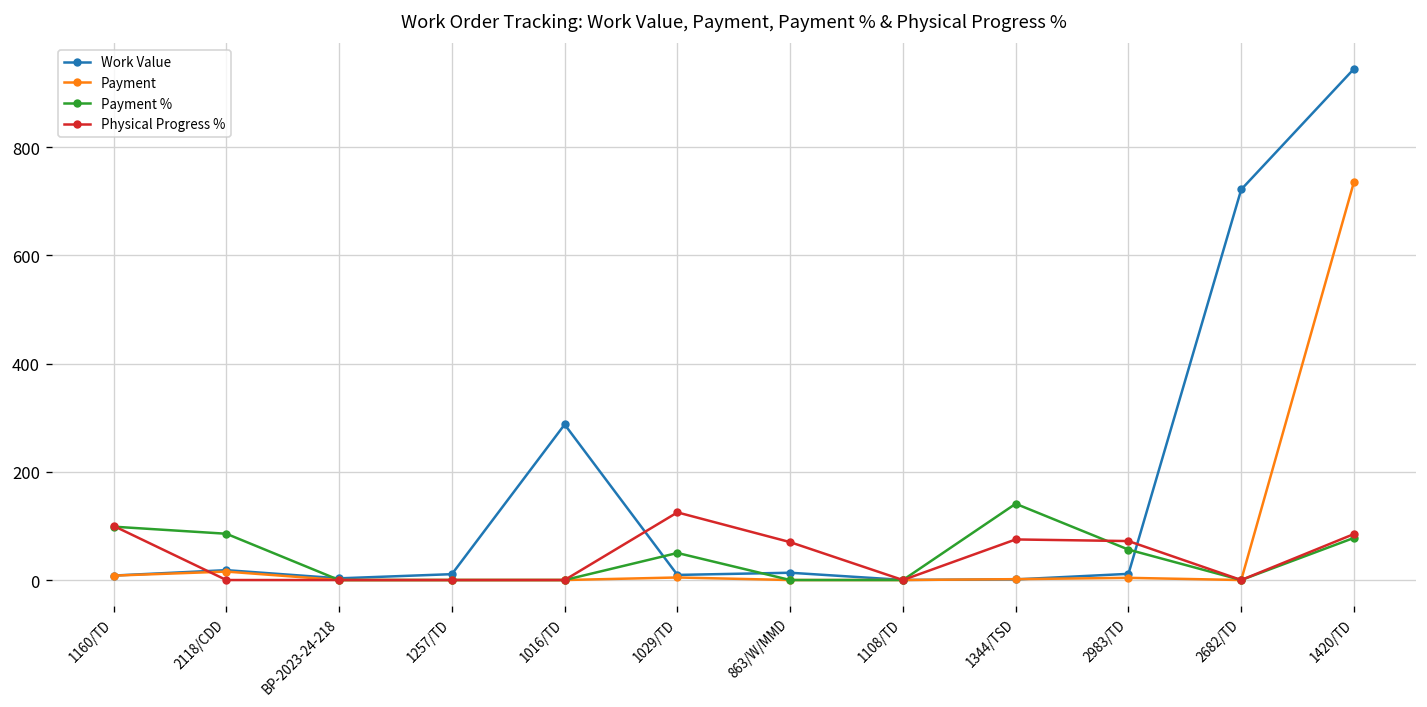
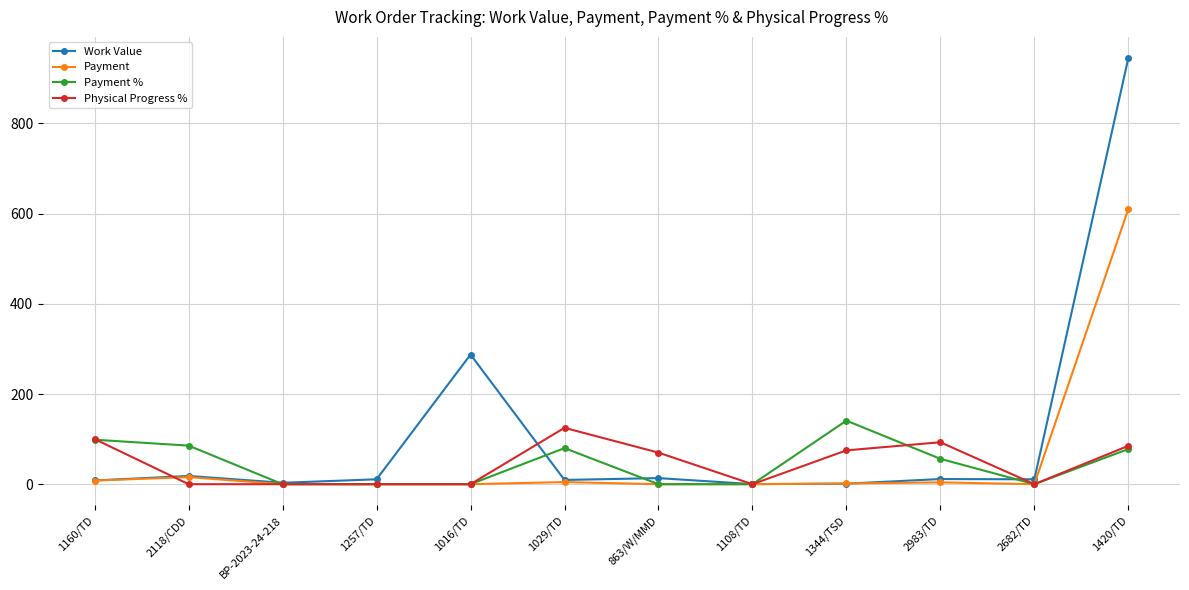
  {
    "Work Value": {
      "1257/TD": 10,
      "1016/TD": 290,
      "863/W/MMD": 10,
      "2983/TD": 10,
-     "2682/TD": 720,
+     "2682/TD": 10,
      "1420/TD": 940
    },
    "Payment": {
      "2983/TD": 0,
-     "1420/TD": 740
+     "1420/TD": 610
    },
    "Payment %": {
      "2118/CDD": 90,
-     "1029/TD": 50,
+     "1029/TD": 80,
      "1344/TSD": 140,
      "2983/TD": 60,
      "1420/TD": 80
    },
    "Physical Progress %": {
      "2118/CDD": 0,
      "1029/TD": 130,
      "863/W/MMD": 70,
      "1344/TSD": 80,
-     "2983/TD": 70,
+     "2983/TD": 90,
      "1420/TD": 90
    }
  }
